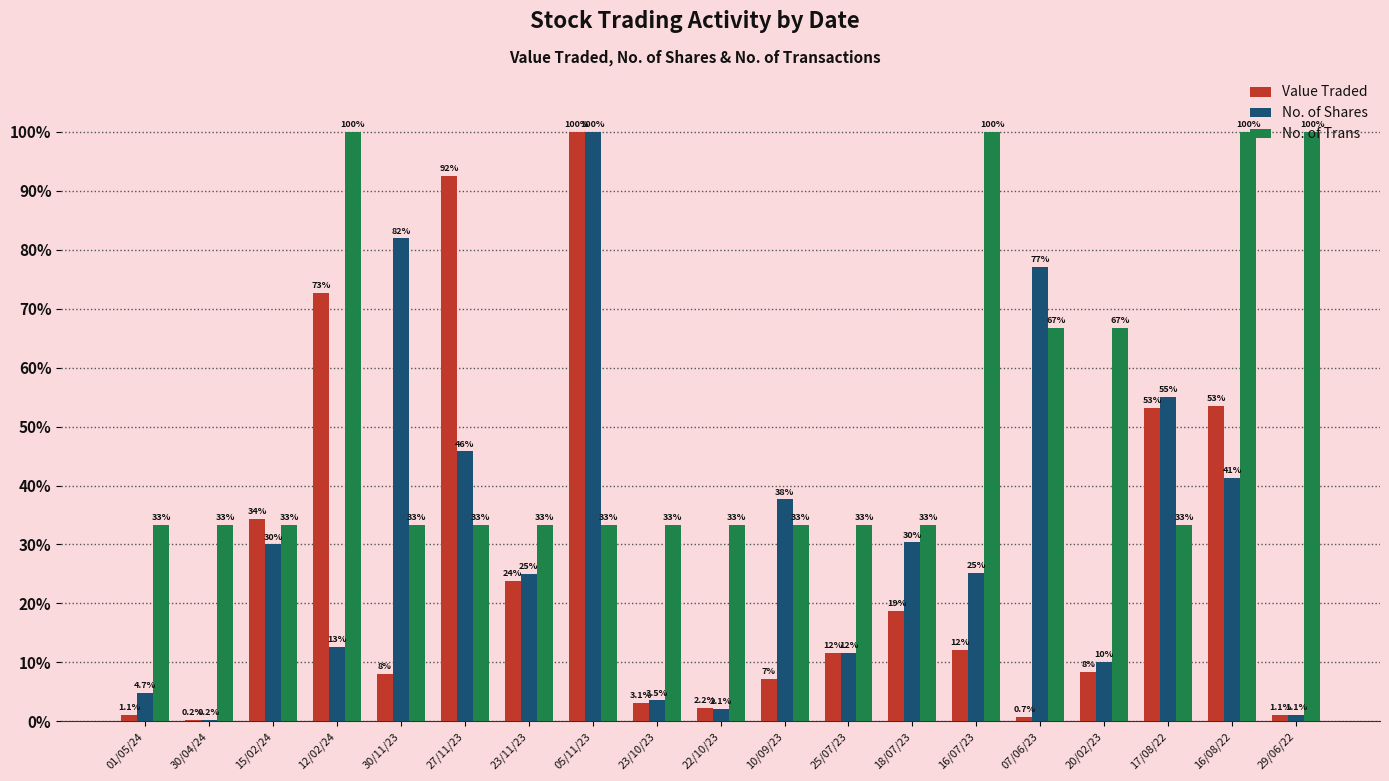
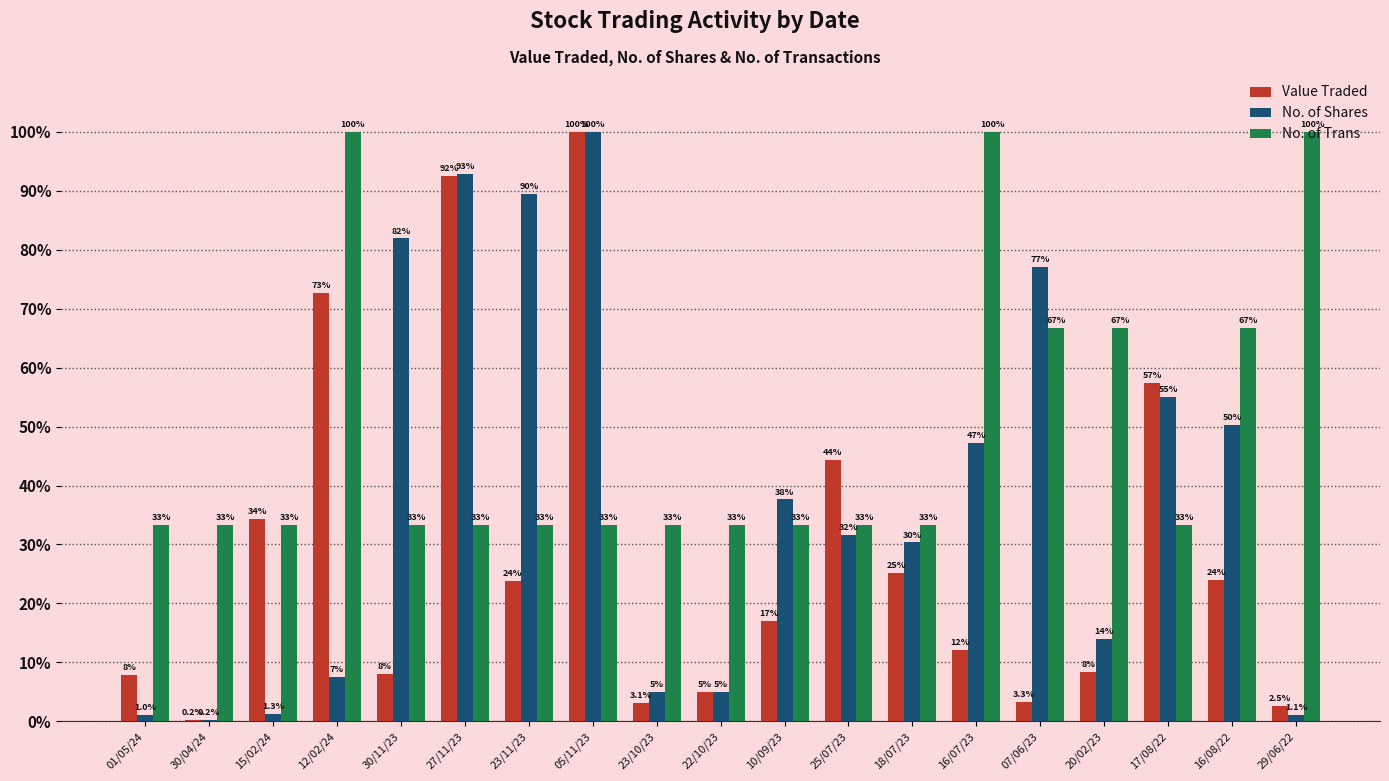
  {
    "Value Traded": {
-     "01/05/24": "1.1%",
+     "01/05/24": "8%",
      "15/02/24": "34%",
      "12/02/24": "73%",
      "30/11/23": "8%",
      "27/11/23": "92%",
      "23/11/23": "24%",
      "23/10/23": "3.1%",
-     "22/10/23": "2.2%",
-     "10/09/23": "7%",
-     "25/07/23": "12%",
-     "18/07/23": "19%",
+     "22/10/23": "5%",
+     "10/09/23": "17%",
+     "25/07/23": "44%",
+     "18/07/23": "25%",
      "16/07/23": "12%",
-     "07/06/23": "0.7%",
+     "07/06/23": "3.3%",
      "20/02/23": "8%",
-     "17/08/22": "53%",
-     "16/08/22": "53%",
-     "29/06/22": "1.1%"
+     "17/08/22": "57%",
+     "16/08/22": "24%",
+     "29/06/22": "2.5%"
    },
    "No. of Shares": {
-     "01/05/24": "4.7%",
-     "15/02/24": "30%",
-     "12/02/24": "13%",
+     "01/05/24": "1.0%",
+     "15/02/24": "1.3%",
+     "12/02/24": "7%",
      "30/11/23": "82%",
-     "27/11/23": "46%",
-     "23/11/23": "25%",
-     "23/10/23": "3.5%",
-     "22/10/23": "2.1%",
+     "27/11/23": "93%",
+     "23/11/23": "90%",
+     "23/10/23": "5%",
+     "22/10/23": "5%",
      "10/09/23": "38%",
-     "25/07/23": "12%",
+     "25/07/23": "32%",
      "18/07/23": "30%",
-     "16/07/23": "25%",
+     "16/07/23": "47%",
      "07/06/23": "77%",
-     "20/02/23": "10%",
+     "20/02/23": "14%",
      "17/08/22": "55%",
-     "16/08/22": "41%",
+     "16/08/22": "50%",
      "29/06/22": "1.1%"
    },
    "No. of Trans": {
      "01/05/24": "33%",
      "30/04/24": "33%",
      "15/02/24": "33%",
      "12/02/24": "100%",
      "30/11/23": "33%",
      "27/11/23": "33%",
      "23/11/23": "33%",
      "05/11/23": "33%",
      "23/10/23": "33%",
      "22/10/23": "33%",
      "10/09/23": "33%",
      "25/07/23": "33%",
      "18/07/23": "33%",
      "16/07/23": "100%",
      "07/06/23": "67%",
      "20/02/23": "67%",
      "17/08/22": "33%",
-     "16/08/22": "100%",
+     "16/08/22": "67%",
      "29/06/22": "100%"
    }
  }
